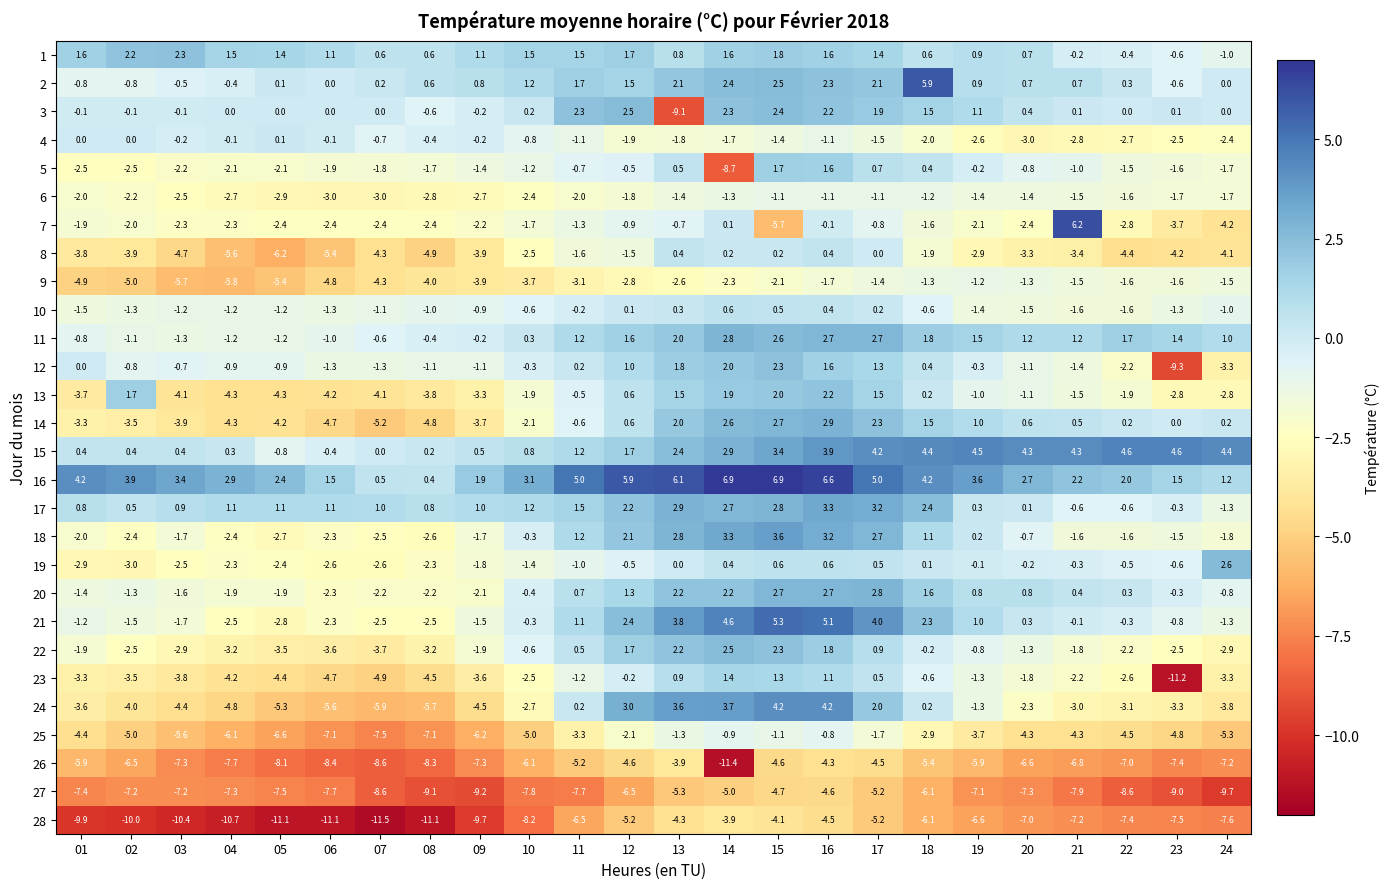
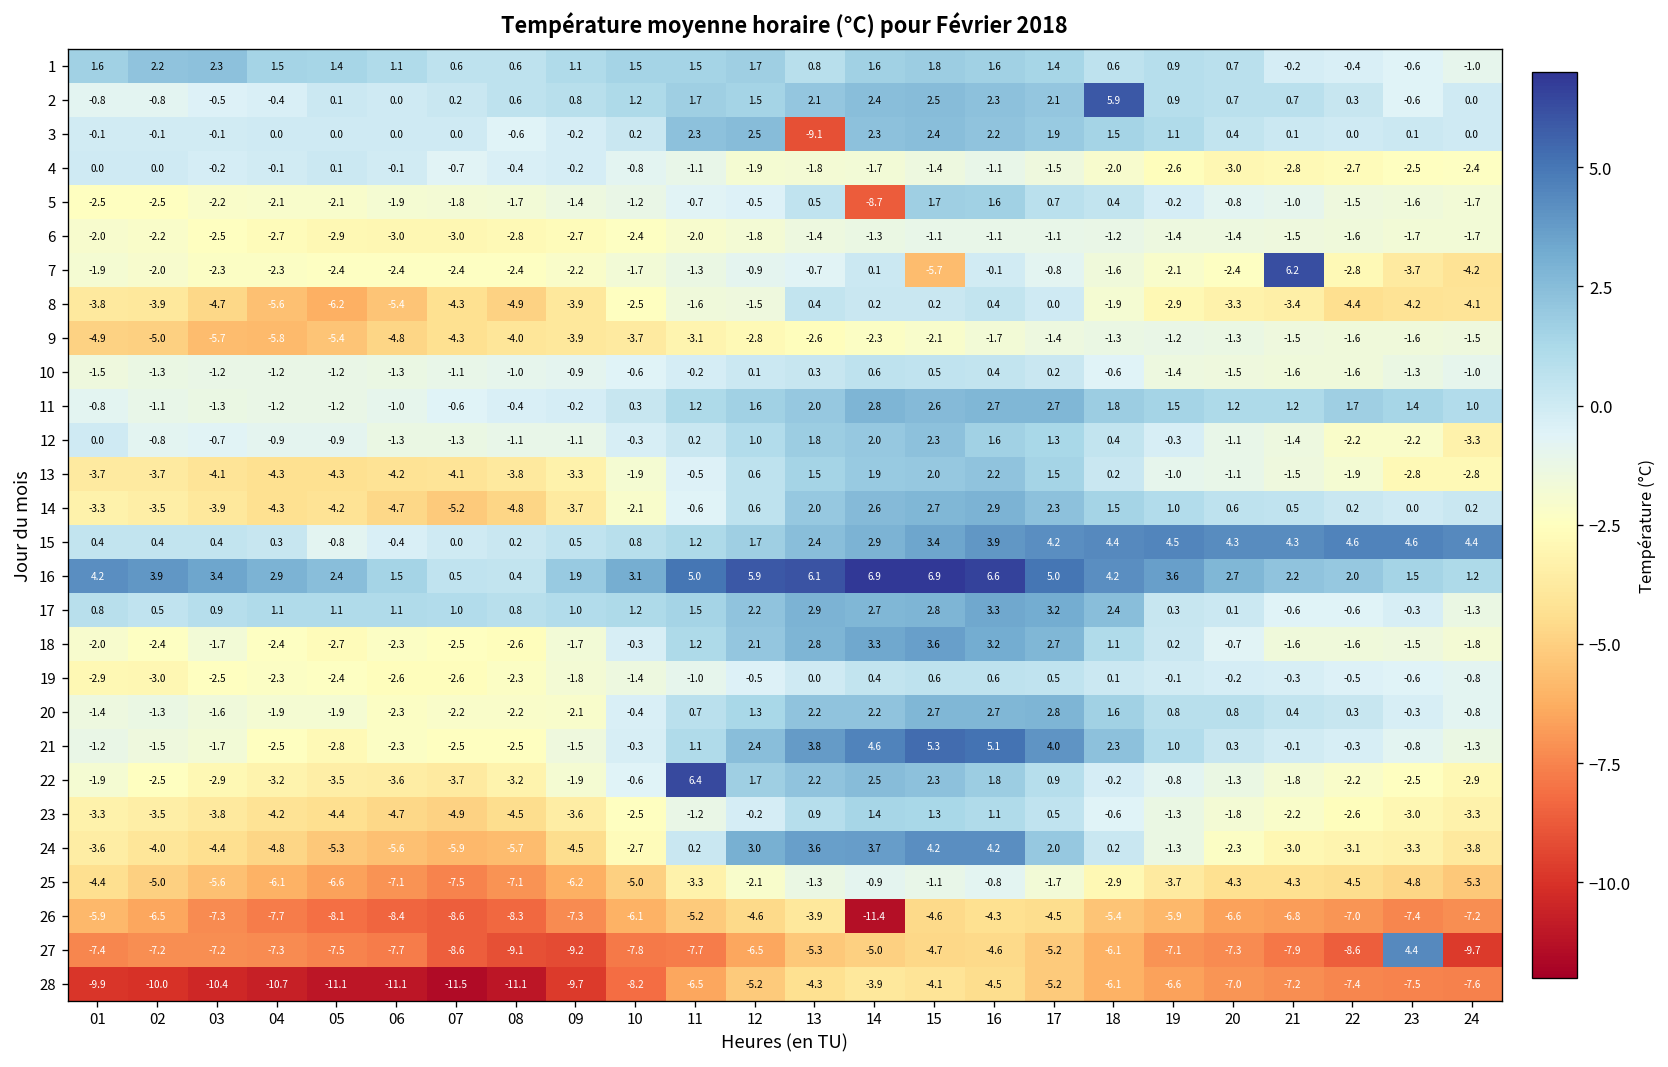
  {
    "12": {
      "01": 0.0,
      "02": -0.8,
      "03": -0.7,
      "04": -0.9,
      "05": -0.9,
      "06": -1.3,
      "07": -1.3,
      "08": -1.1,
      "09": -1.1,
      "10": -0.3,
      "11": 0.2,
      "12": 1.0,
      "13": 1.8,
      "14": 2.0,
      "15": 2.3,
      "16": 1.6,
      "17": 1.3,
      "18": 0.4,
      "19": -0.3,
      "20": -1.1,
      "21": -1.4,
      "22": -2.2,
-     "23": -9.3,
+     "23": -2.2,
      "24": -3.3
    },
    "13": {
      "01": -3.7,
-     "02": 1.7,
+     "02": -3.7,
      "03": -4.1,
      "04": -4.3,
      "05": -4.3,
      "06": -4.2,
      "07": -4.1,
      "08": -3.8,
      "09": -3.3,
      "10": -1.9,
      "11": -0.5,
      "12": 0.6,
      "13": 1.5,
      "14": 1.9,
      "15": 2.0,
      "16": 2.2,
      "17": 1.5,
      "18": 0.2,
      "19": -1.0,
      "20": -1.1,
      "21": -1.5,
      "22": -1.9,
      "23": -2.8,
      "24": -2.8
    },
    "19": {
      "01": -2.9,
      "02": -3.0,
      "03": -2.5,
      "04": -2.3,
      "05": -2.4,
      "06": -2.6,
      "07": -2.6,
      "08": -2.3,
      "09": -1.8,
      "10": -1.4,
      "11": -1.0,
      "12": -0.5,
      "13": 0.0,
      "14": 0.4,
      "15": 0.6,
      "16": 0.6,
      "17": 0.5,
      "18": 0.1,
      "19": -0.1,
      "20": -0.2,
      "21": -0.3,
      "22": -0.5,
      "23": -0.6,
-     "24": 2.6
+     "24": -0.8
    },
    "22": {
      "01": -1.9,
      "02": -2.5,
      "03": -2.9,
      "04": -3.2,
      "05": -3.5,
      "06": -3.6,
      "07": -3.7,
      "08": -3.2,
      "09": -1.9,
      "10": -0.6,
-     "11": 0.5,
+     "11": 6.4,
      "12": 1.7,
      "13": 2.2,
      "14": 2.5,
      "15": 2.3,
      "16": 1.8,
      "17": 0.9,
      "18": -0.2,
      "19": -0.8,
      "20": -1.3,
      "21": -1.8,
      "22": -2.2,
      "23": -2.5,
      "24": -2.9
    },
    "23": {
      "01": -3.3,
      "02": -3.5,
      "03": -3.8,
      "04": -4.2,
      "05": -4.4,
      "06": -4.7,
      "07": -4.9,
      "08": -4.5,
      "09": -3.6,
      "10": -2.5,
      "11": -1.2,
      "12": -0.2,
      "13": 0.9,
      "14": 1.4,
      "15": 1.3,
      "16": 1.1,
      "17": 0.5,
      "18": -0.6,
      "19": -1.3,
      "20": -1.8,
      "21": -2.2,
      "22": -2.6,
-     "23": -11.2,
+     "23": -3.0,
      "24": -3.3
    },
    "27": {
      "01": -7.4,
      "02": -7.2,
      "03": -7.2,
      "04": -7.3,
      "05": -7.5,
      "06": -7.7,
      "07": -8.6,
      "08": -9.1,
      "09": -9.2,
      "10": -7.8,
      "11": -7.7,
      "12": -6.5,
      "13": -5.3,
      "14": -5.0,
      "15": -4.7,
      "16": -4.6,
      "17": -5.2,
      "18": -6.1,
      "19": -7.1,
      "20": -7.3,
      "21": -7.9,
      "22": -8.6,
-     "23": -9.0,
+     "23": 4.4,
      "24": -9.7
    }
  }
